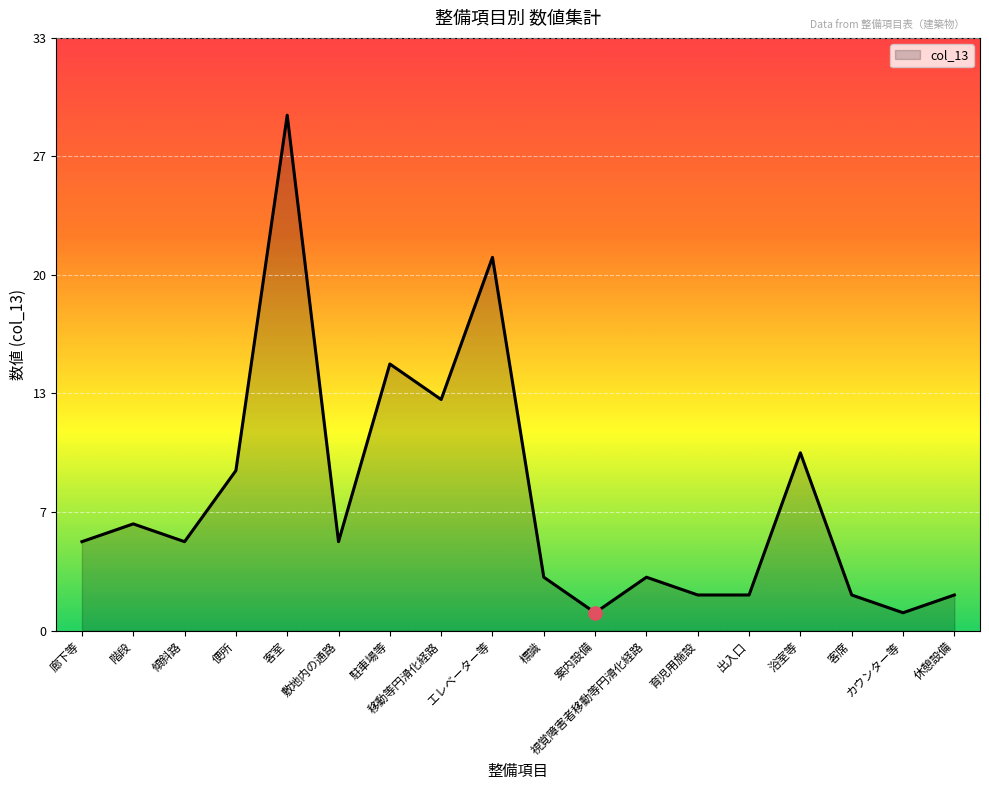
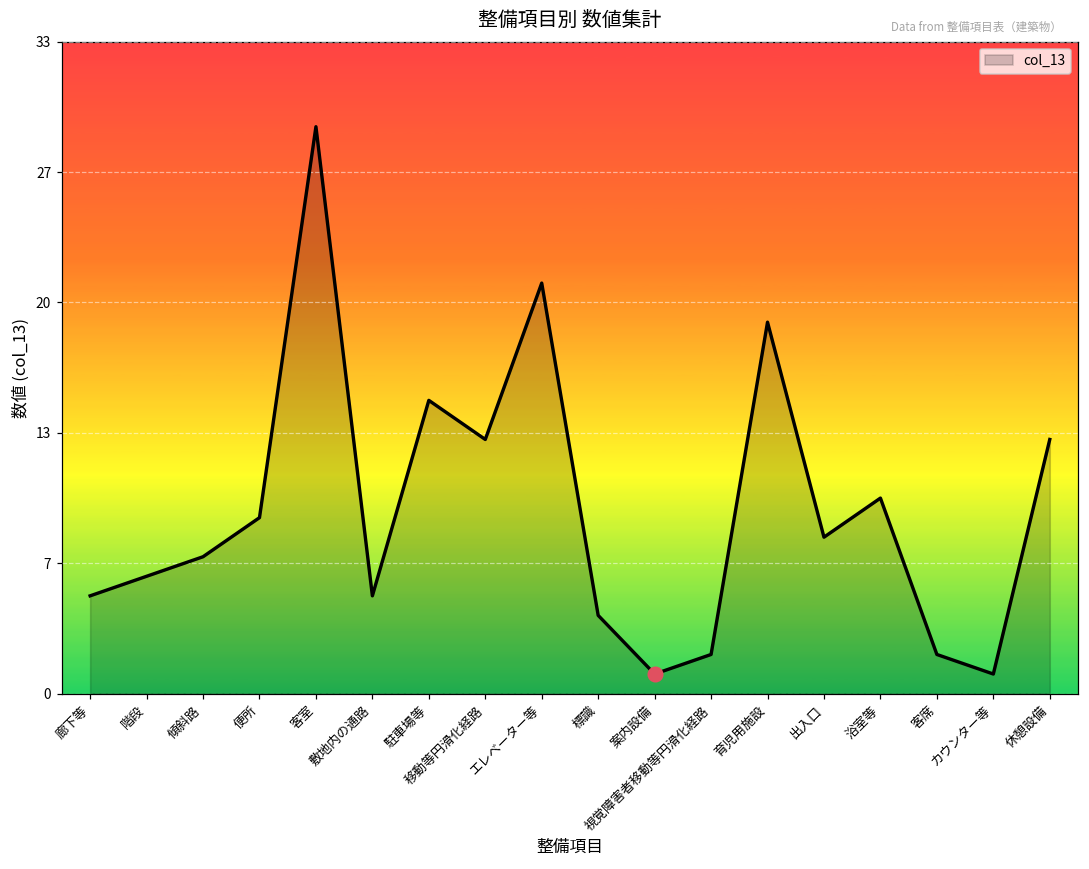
  {
    "col_13": {
      "廊下等": 5,
      "階段": 6,
-     "傾斜路": 5,
+     "傾斜路": 7,
      "便所": 9,
      "客室": 29,
      "敷地内の通路": 5,
      "駐車場等": 15,
      "移動等円滑化経路": 13,
      "エレベーター等": 21,
-     "標識": 3,
-     "視覚障害者移動等円滑化経路": 3,
-     "育児用施設": 2,
-     "出入口": 2,
+     "標識": 4,
+     "視覚障害者移動等円滑化経路": 2,
+     "育児用施設": 19,
+     "出入口": 8,
      "浴室等": 10,
      "客席": 2,
      "カウンター等": 1,
-     "休憩設備": 2
+     "休憩設備": 13
    }
  }
